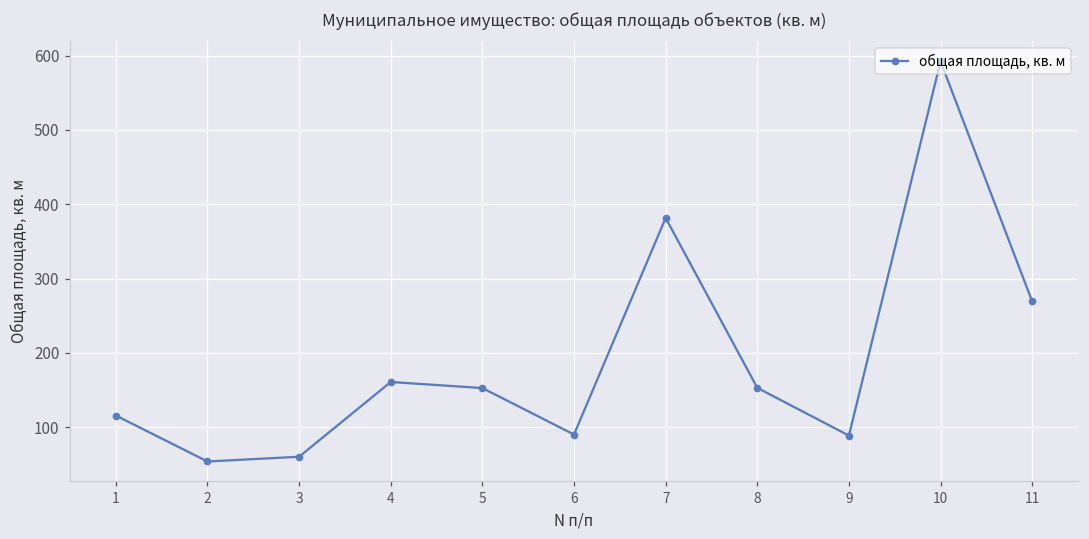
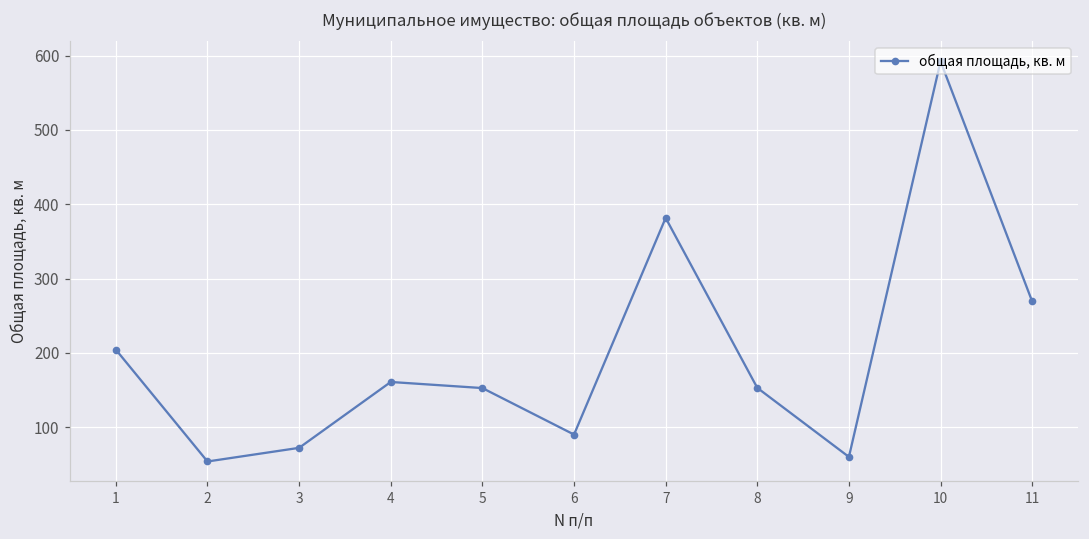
  {
-   "1": 120,
+   "1": 200,
    "2": 50,
-   "3": 60,
+   "3": 70,
    "4": 160,
    "5": 150,
    "6": 90,
    "7": 380,
    "8": 150,
-   "9": 90,
+   "9": 60,
    "11": 270
  }
